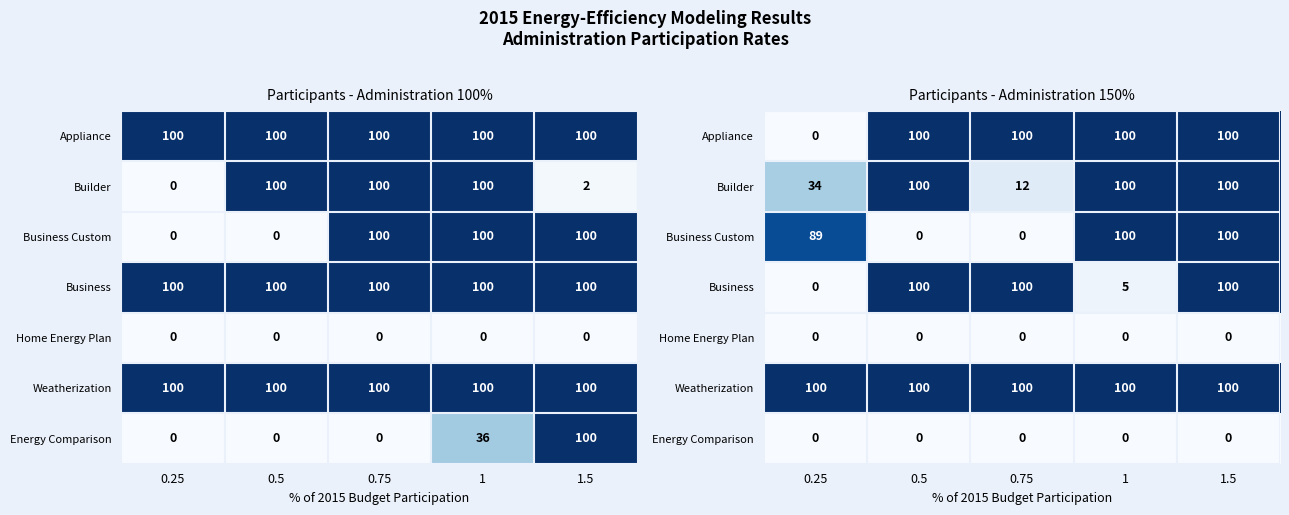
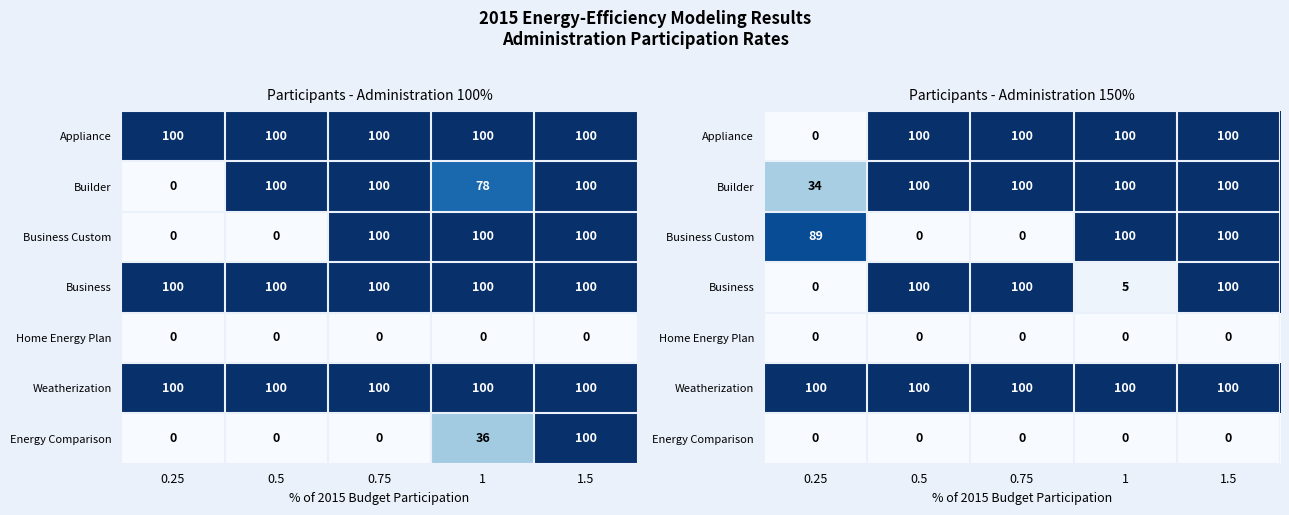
  {
    "Participants - Administration 100%": {
      "Appliance": {
        "0.25": 100,
        "0.5": 100,
        "0.75": 100,
        "1": 100,
        "1.5": 100
      },
      "Builder": {
        "0.25": 0,
        "0.5": 100,
        "0.75": 100,
-       "1": 100,
-       "1.5": 2
+       "1": 78,
+       "1.5": 100
      },
      "Business Custom": {
        "0.25": 0,
        "0.5": 0,
        "0.75": 100,
        "1": 100,
        "1.5": 100
      },
      "Business": {
        "0.25": 100,
        "0.5": 100,
        "0.75": 100,
        "1": 100,
        "1.5": 100
      },
      "Home Energy Plan": {
        "0.25": 0,
        "0.5": 0,
        "0.75": 0,
        "1": 0,
        "1.5": 0
      },
      "Weatherization": {
        "0.25": 100,
        "0.5": 100,
        "0.75": 100,
        "1": 100,
        "1.5": 100
      },
      "Energy Comparison": {
        "0.25": 0,
        "0.5": 0,
        "0.75": 0,
        "1": 36,
        "1.5": 100
      }
    },
    "Participants - Administration 150%": {
      "Appliance": {
        "0.25": 0,
        "0.5": 100,
        "0.75": 100,
        "1": 100,
        "1.5": 100
      },
      "Builder": {
        "0.25": 34,
        "0.5": 100,
-       "0.75": 12,
+       "0.75": 100,
        "1": 100,
        "1.5": 100
      },
      "Business Custom": {
        "0.25": 89,
        "0.5": 0,
        "0.75": 0,
        "1": 100,
        "1.5": 100
      },
      "Business": {
        "0.25": 0,
        "0.5": 100,
        "0.75": 100,
        "1": 5,
        "1.5": 100
      },
      "Home Energy Plan": {
        "0.25": 0,
        "0.5": 0,
        "0.75": 0,
        "1": 0,
        "1.5": 0
      },
      "Weatherization": {
        "0.25": 100,
        "0.5": 100,
        "0.75": 100,
        "1": 100,
        "1.5": 100
      },
      "Energy Comparison": {
        "0.25": 0,
        "0.5": 0,
        "0.75": 0,
        "1": 0,
        "1.5": 0
      }
    }
  }
